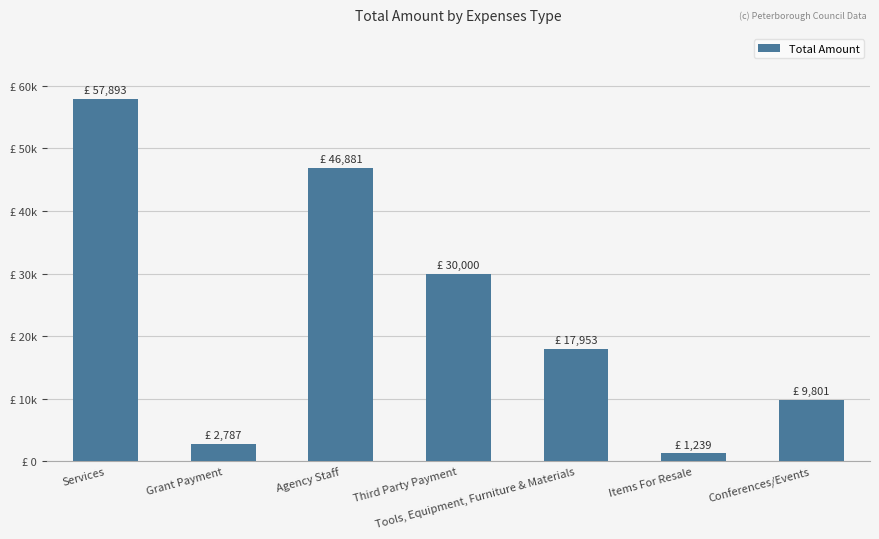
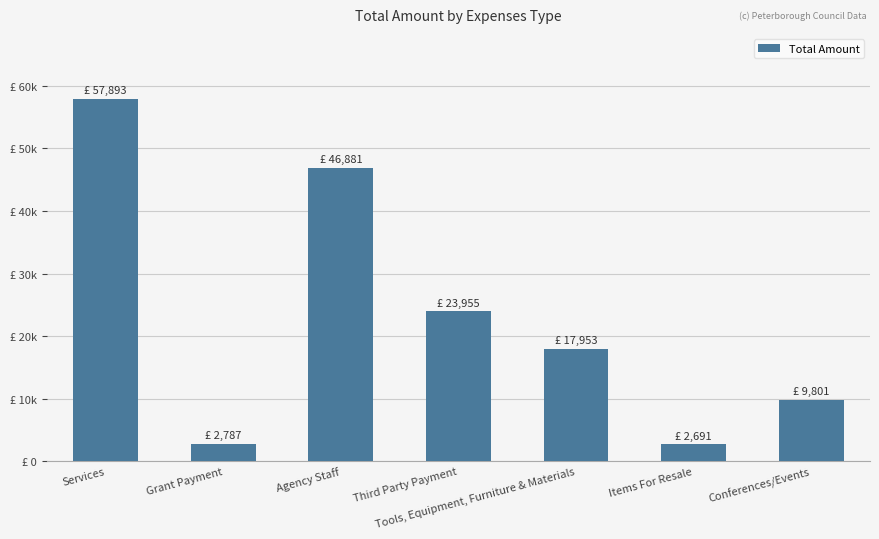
  {
    "Services": "57,893",
    "Grant Payment": "2,787",
    "Agency Staff": "46,881",
-   "Third Party Payment": "30,000",
+   "Third Party Payment": "23,955",
    "Tools, Equipment, Furniture & Materials": "17,953",
-   "Items For Resale": "1,239",
+   "Items For Resale": "2,691",
    "Conferences/Events": "9,801"
  }
